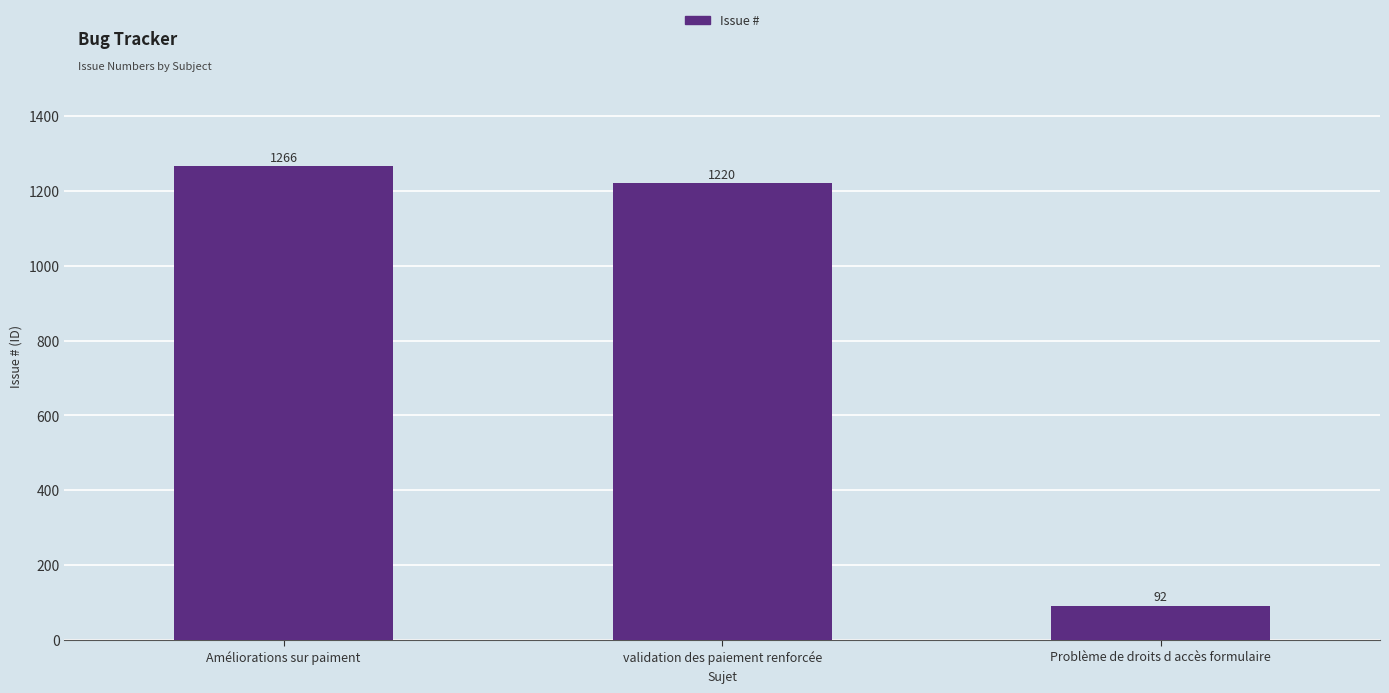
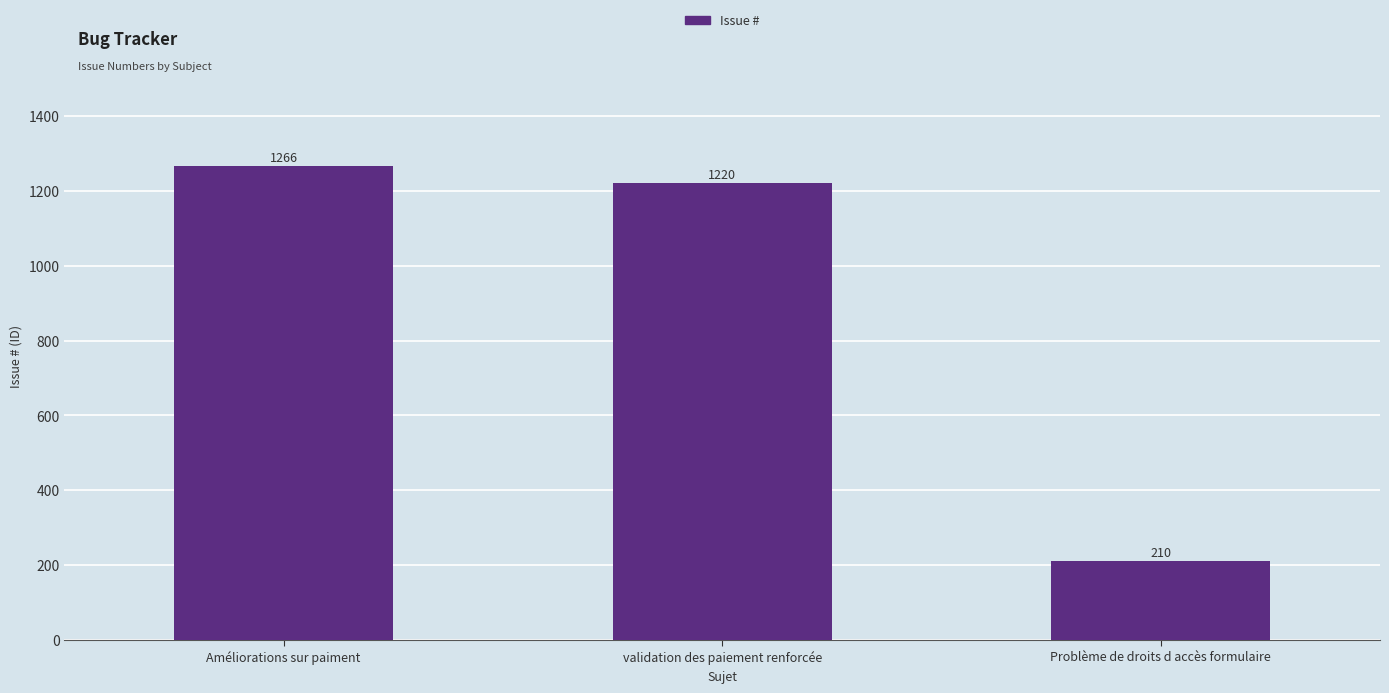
  {
    "Améliorations sur paiment": 1266,
    "validation des paiement renforcée": 1220,
-   "Problème de droits d accès formulaire": 92
+   "Problème de droits d accès formulaire": 210
  }
